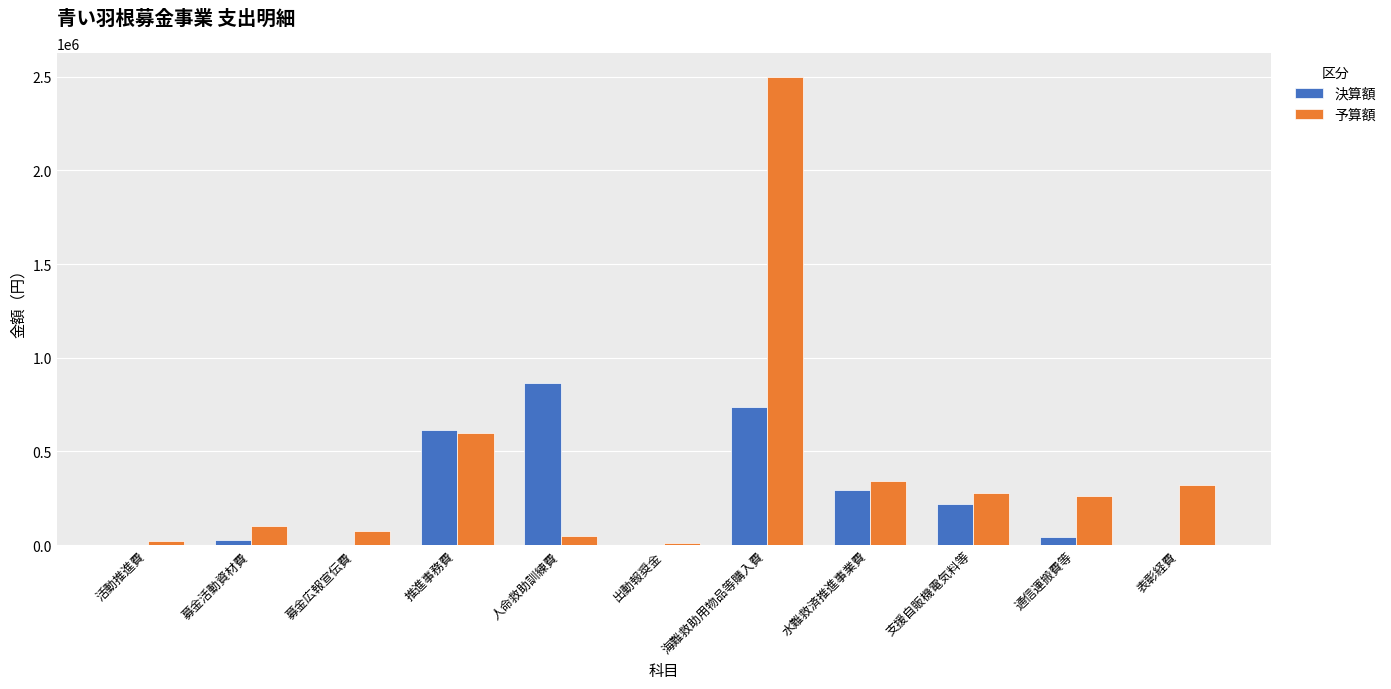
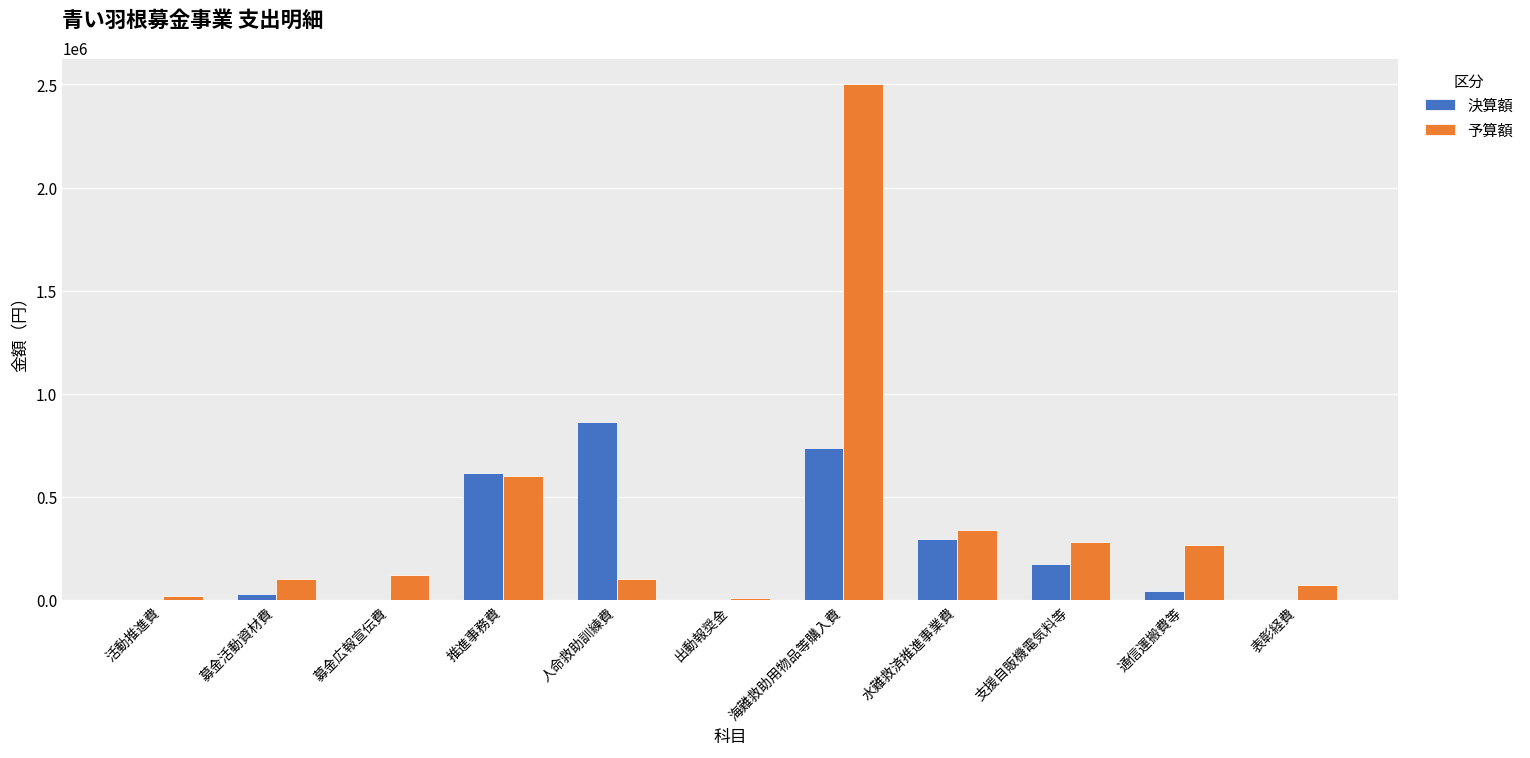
  {
    "決算額": {
      "活動推進費": 0,
      "募金活動資材費": 30000,
      "募金広報宣伝費": 0,
      "推進事務費": 610000,
      "人命救助訓練費": 860000,
      "出動報奨金": 0,
      "海難救助用物品等購入費": 740000,
      "水難救済推進事業費": 290000,
-     "支援自販機電気料等": 220000,
+     "支援自販機電気料等": 170000,
      "通信運搬費等": 40000,
      "表彰経費": 0
    },
    "予算額": {
      "活動推進費": 20000,
      "募金活動資材費": 100000,
-     "募金広報宣伝費": 70000,
+     "募金広報宣伝費": 120000,
      "推進事務費": 600000,
-     "人命救助訓練費": 50000,
+     "人命救助訓練費": 100000,
      "海難救助用物品等購入費": 2500000,
      "水難救済推進事業費": 340000,
      "支援自販機電気料等": 280000,
      "通信運搬費等": 260000,
-     "表彰経費": 320000
+     "表彰経費": 70000
    }
  }
